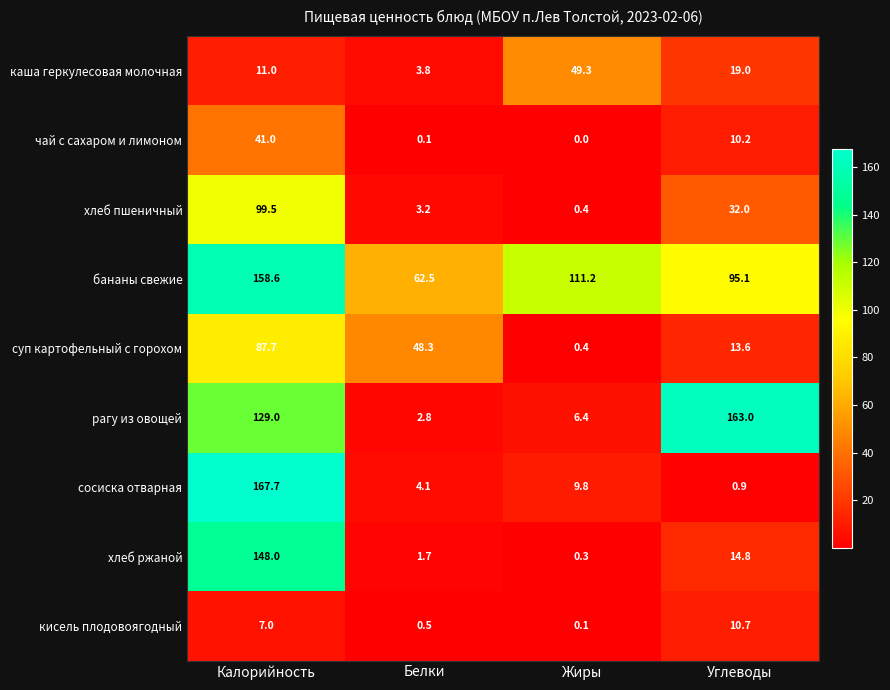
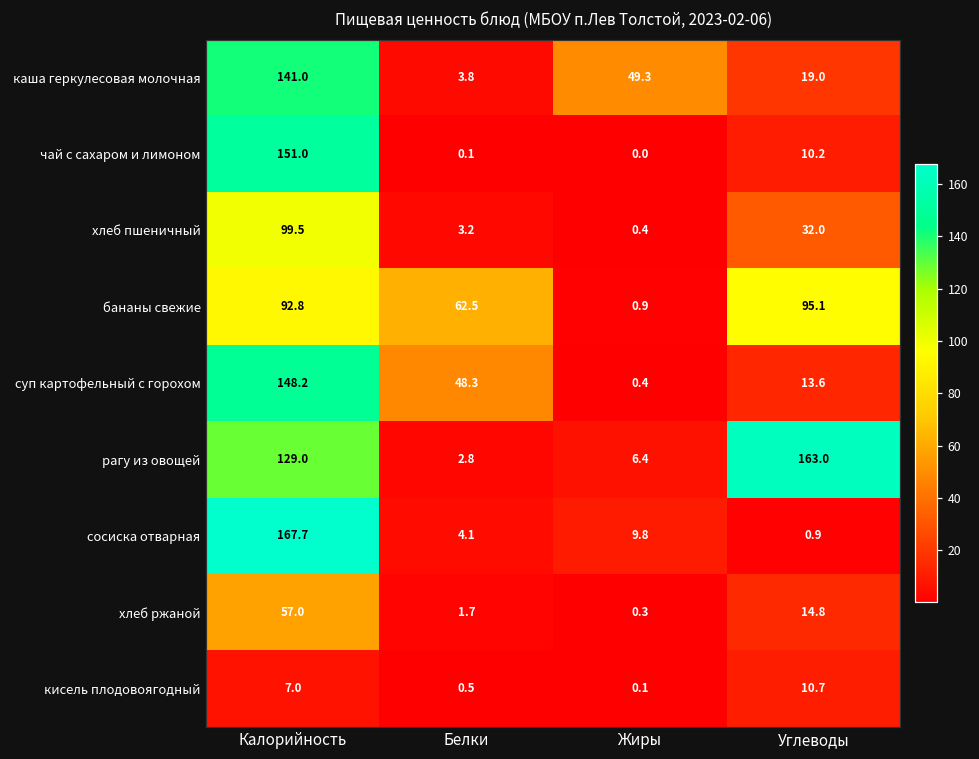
  {
    "каша геркулесовая молочная": {
-     "Калорийность": 11.0,
+     "Калорийность": 141.0,
      "Белки": 3.8,
      "Жиры": 49.3,
      "Углеводы": 19.0
    },
    "чай с сахаром и лимоном": {
-     "Калорийность": 41.0,
+     "Калорийность": 151.0,
      "Белки": 0.1,
      "Жиры": 0.0,
      "Углеводы": 10.2
    },
    "хлеб пшеничный": {
      "Калорийность": 99.5,
      "Белки": 3.2,
      "Жиры": 0.4,
      "Углеводы": 32.0
    },
    "бананы свежие": {
-     "Калорийность": 158.6,
+     "Калорийность": 92.8,
      "Белки": 62.5,
-     "Жиры": 111.2,
+     "Жиры": 0.9,
      "Углеводы": 95.1
    },
    "суп картофельный с горохом": {
-     "Калорийность": 87.7,
+     "Калорийность": 148.2,
      "Белки": 48.3,
      "Жиры": 0.4,
      "Углеводы": 13.6
    },
    "рагу из овощей": {
      "Калорийность": 129.0,
      "Белки": 2.8,
      "Жиры": 6.4,
      "Углеводы": 163.0
    },
    "сосиска отварная": {
      "Калорийность": 167.7,
      "Белки": 4.1,
      "Жиры": 9.8,
      "Углеводы": 0.9
    },
    "хлеб ржаной": {
-     "Калорийность": 148.0,
+     "Калорийность": 57.0,
      "Белки": 1.7,
      "Жиры": 0.3,
      "Углеводы": 14.8
    },
    "кисель плодовоягодный": {
      "Калорийность": 7.0,
      "Белки": 0.5,
      "Жиры": 0.1,
      "Углеводы": 10.7
    }
  }
